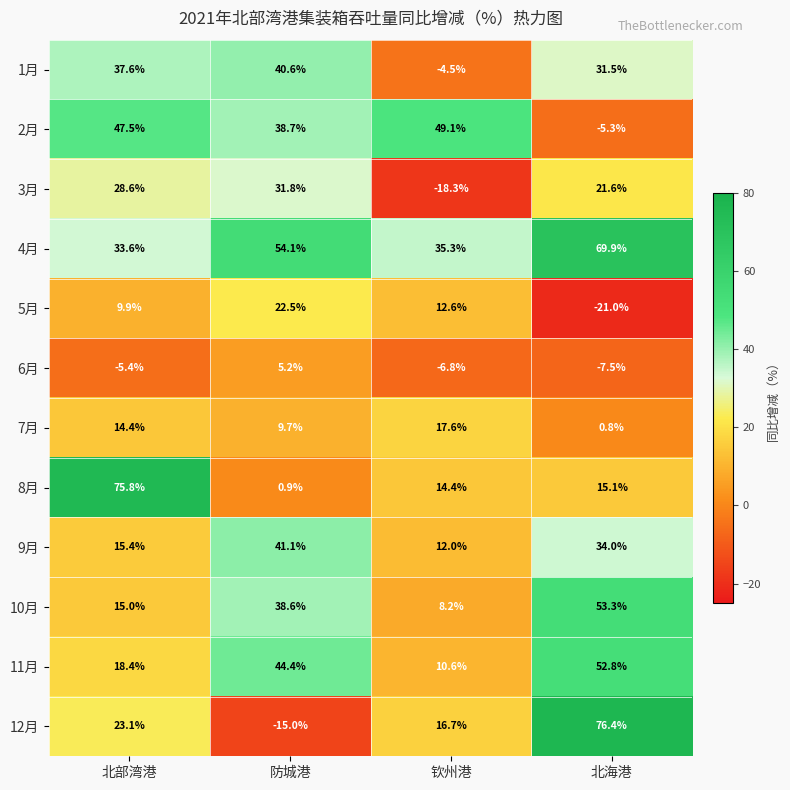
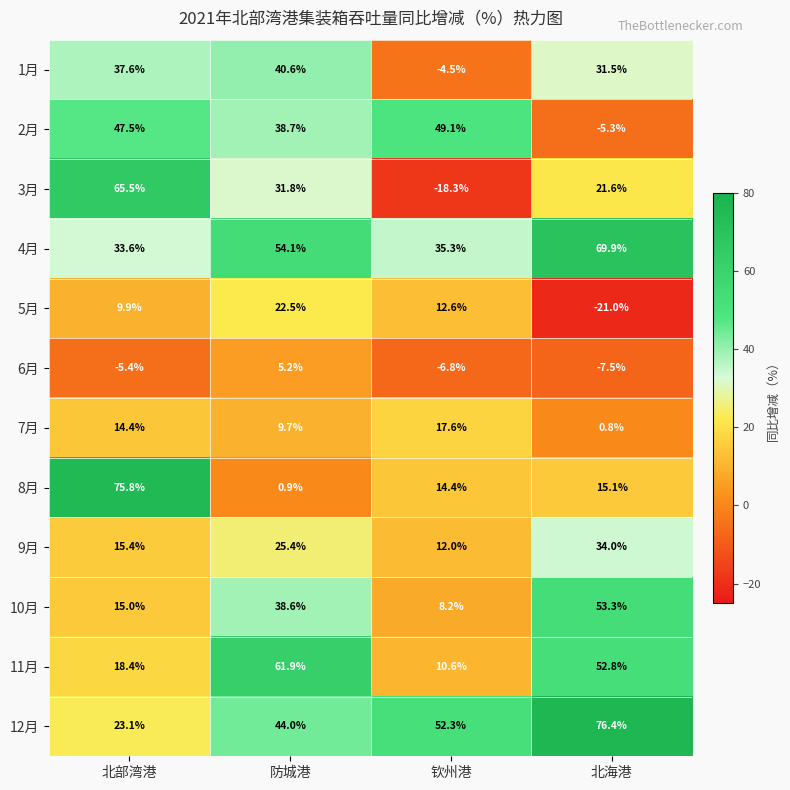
  {
    "1月": {
      "北部湾港": "37.6%",
      "防城港": "40.6%",
      "钦州港": "-4.5%",
      "北海港": "31.5%"
    },
    "2月": {
      "北部湾港": "47.5%",
      "防城港": "38.7%",
      "钦州港": "49.1%",
      "北海港": "-5.3%"
    },
    "3月": {
-     "北部湾港": "28.6%",
+     "北部湾港": "65.5%",
      "防城港": "31.8%",
      "钦州港": "-18.3%",
      "北海港": "21.6%"
    },
    "4月": {
      "北部湾港": "33.6%",
      "防城港": "54.1%",
      "钦州港": "35.3%",
      "北海港": "69.9%"
    },
    "5月": {
      "北部湾港": "9.9%",
      "防城港": "22.5%",
      "钦州港": "12.6%",
      "北海港": "-21.0%"
    },
    "6月": {
      "北部湾港": "-5.4%",
      "防城港": "5.2%",
      "钦州港": "-6.8%",
      "北海港": "-7.5%"
    },
    "7月": {
      "北部湾港": "14.4%",
      "防城港": "9.7%",
      "钦州港": "17.6%",
      "北海港": "0.8%"
    },
    "8月": {
      "北部湾港": "75.8%",
      "防城港": "0.9%",
      "钦州港": "14.4%",
      "北海港": "15.1%"
    },
    "9月": {
      "北部湾港": "15.4%",
-     "防城港": "41.1%",
+     "防城港": "25.4%",
      "钦州港": "12.0%",
      "北海港": "34.0%"
    },
    "10月": {
      "北部湾港": "15.0%",
      "防城港": "38.6%",
      "钦州港": "8.2%",
      "北海港": "53.3%"
    },
    "11月": {
      "北部湾港": "18.4%",
-     "防城港": "44.4%",
+     "防城港": "61.9%",
      "钦州港": "10.6%",
      "北海港": "52.8%"
    },
    "12月": {
      "北部湾港": "23.1%",
-     "防城港": "-15.0%",
-     "钦州港": "16.7%",
+     "防城港": "44.0%",
+     "钦州港": "52.3%",
      "北海港": "76.4%"
    }
  }
